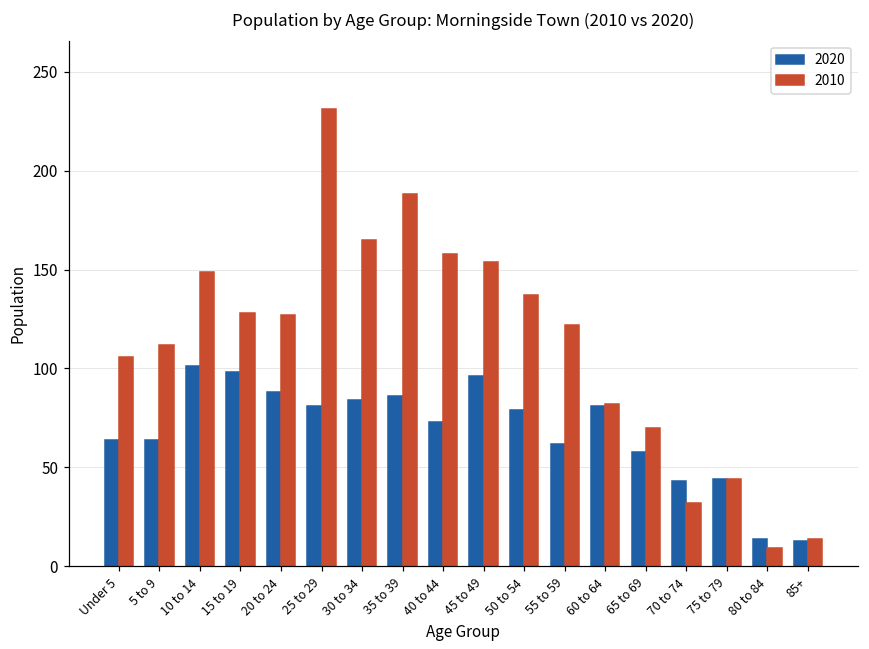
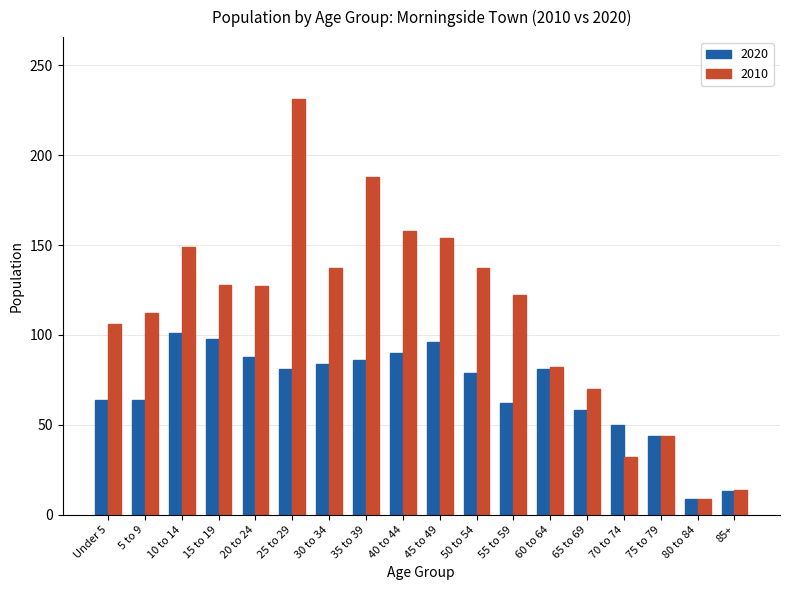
  {
    "2020": {
      "Under 5": 64,
      "5 to 9": 64,
      "10 to 14": 101,
      "15 to 19": 98,
      "20 to 24": 88,
      "25 to 29": 81,
      "30 to 34": 84,
      "35 to 39": 86,
-     "40 to 44": 73,
+     "40 to 44": 90,
      "45 to 49": 96,
      "50 to 54": 79,
      "55 to 59": 62,
      "60 to 64": 81,
      "65 to 69": 58,
-     "70 to 74": 43,
+     "70 to 74": 50,
      "75 to 79": 44,
-     "80 to 84": 14,
+     "80 to 84": 9,
      "85+": 13
    },
    "2010": {
      "Under 5": 106,
      "5 to 9": 112,
      "10 to 14": 149,
      "15 to 19": 128,
      "20 to 24": 127,
      "25 to 29": 231,
-     "30 to 34": 165,
+     "30 to 34": 137,
      "35 to 39": 188,
      "40 to 44": 158,
      "45 to 49": 154,
      "50 to 54": 137,
      "55 to 59": 122,
      "60 to 64": 82,
      "65 to 69": 70,
      "70 to 74": 32,
      "75 to 79": 44,
      "80 to 84": 9,
      "85+": 14
    }
  }
